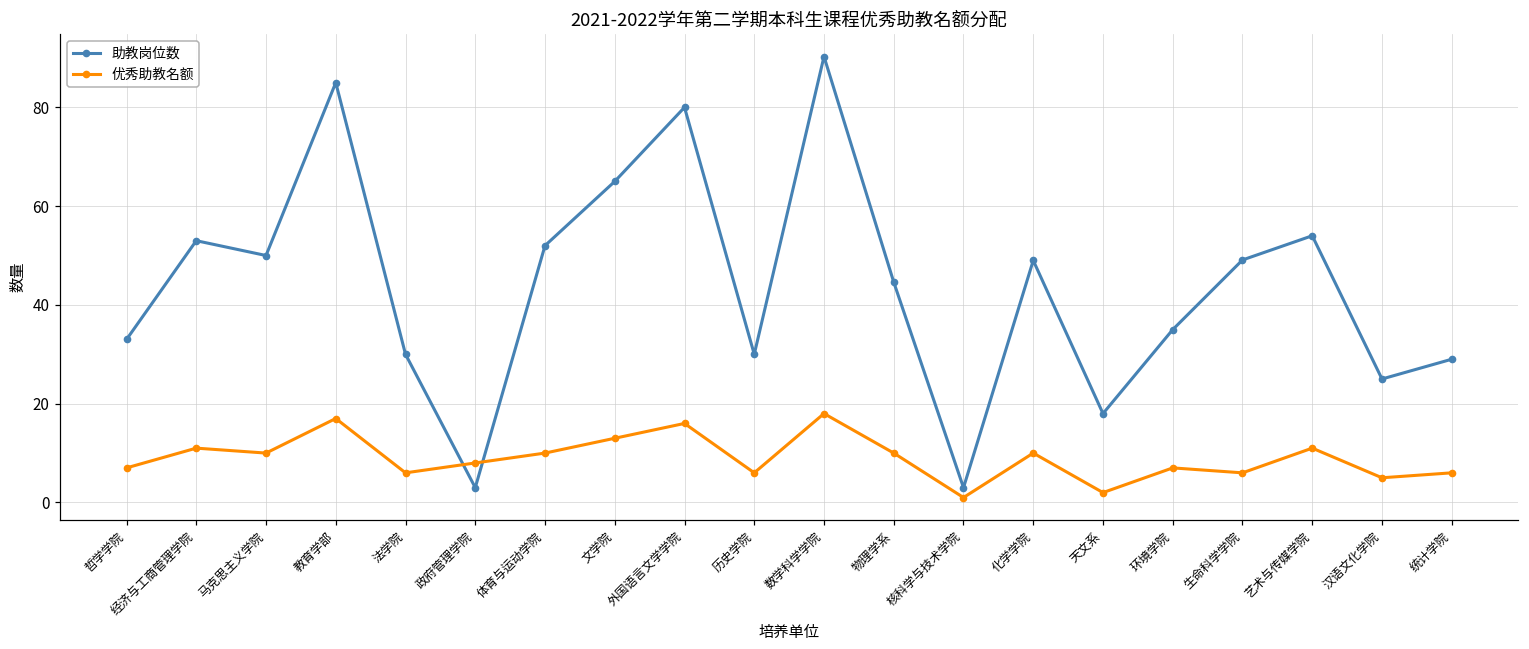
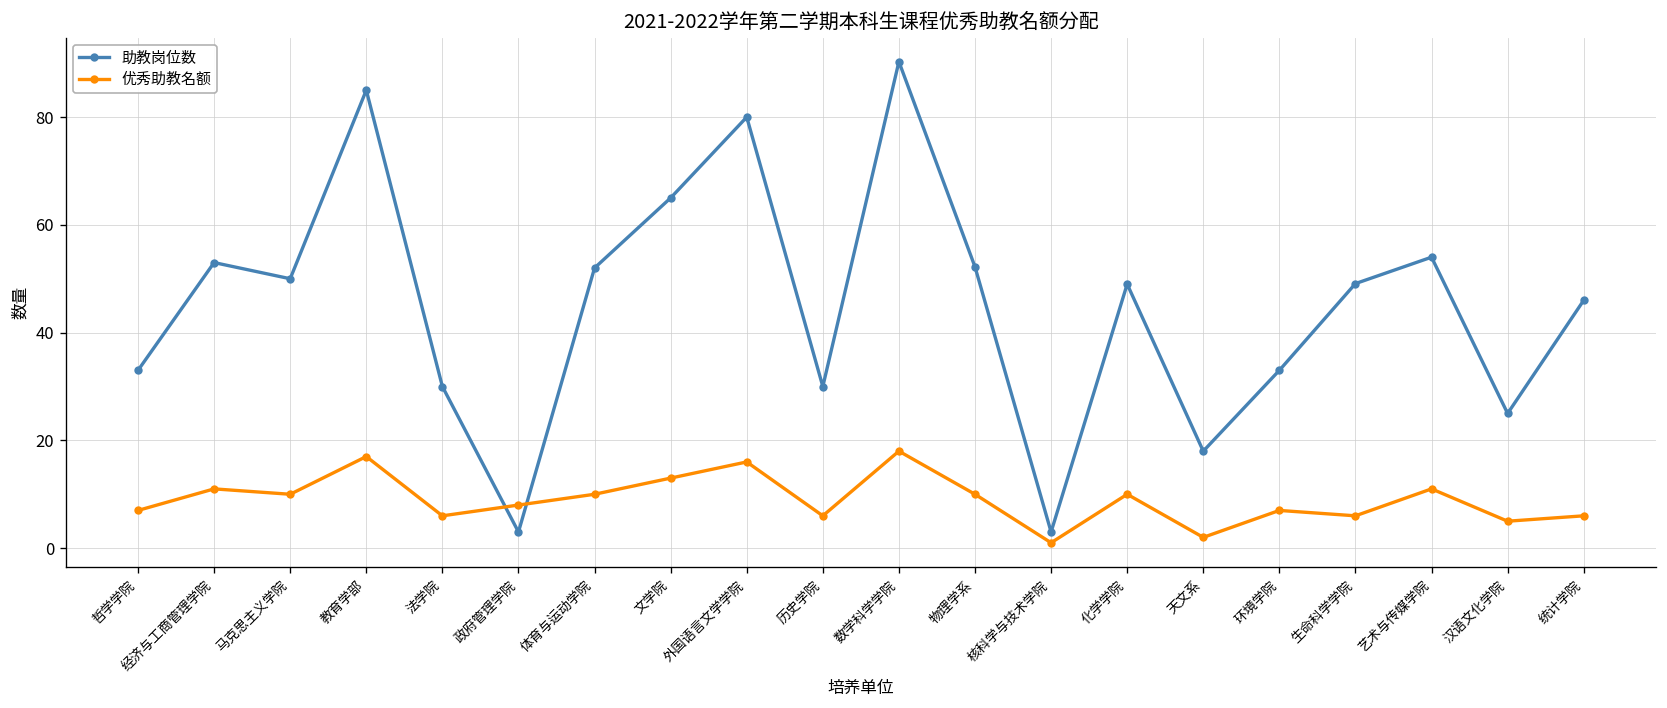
  {
    "助教岗位数": {
      "哲学学院": 33,
      "经济与工商管理学院": 53,
      "马克思主义学院": 50,
      "教育学部": 85,
      "法学院": 30,
      "政府管理学院": 3,
      "体育与运动学院": 52,
      "文学院": 65,
      "外国语言文学学院": 80,
      "历史学院": 30,
      "数学科学学院": 90,
-     "物理学系": 45,
+     "物理学系": 52,
      "核科学与技术学院": 3,
      "化学学院": 49,
      "天文系": 18,
-     "环境学院": 35,
+     "环境学院": 33,
      "生命科学学院": 49,
      "艺术与传媒学院": 54,
      "汉语文化学院": 25,
-     "统计学院": 29
+     "统计学院": 46
    },
    "优秀助教名额": {
      "哲学学院": 7,
      "经济与工商管理学院": 11,
      "马克思主义学院": 10,
      "教育学部": 17,
      "法学院": 6,
      "政府管理学院": 8,
      "体育与运动学院": 10,
      "文学院": 13,
      "外国语言文学学院": 16,
      "历史学院": 6,
      "数学科学学院": 18,
      "物理学系": 10,
      "核科学与技术学院": 1,
      "化学学院": 10,
      "天文系": 2,
      "环境学院": 7,
      "生命科学学院": 6,
      "艺术与传媒学院": 11,
      "汉语文化学院": 5,
      "统计学院": 6
    }
  }
